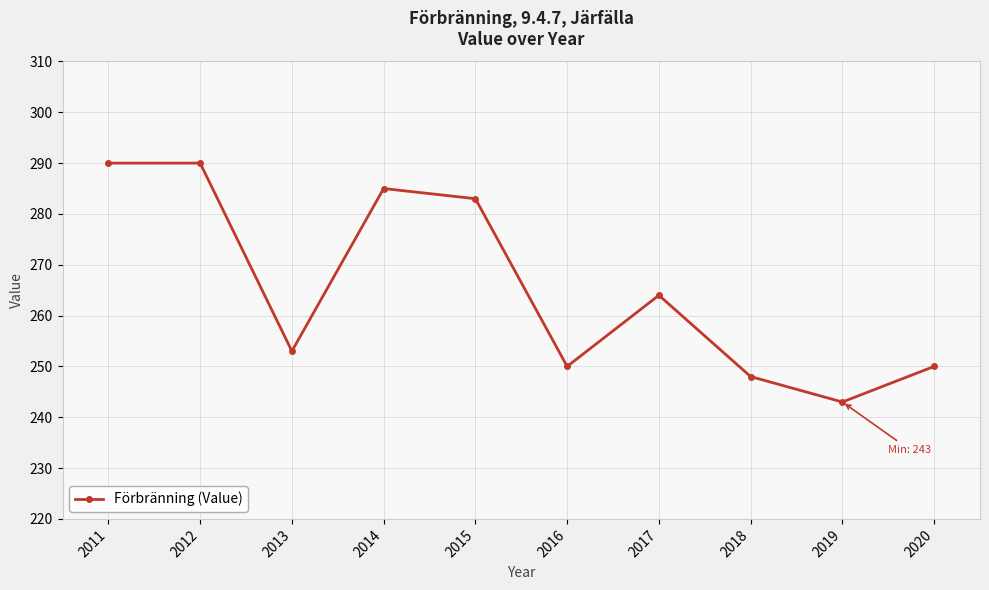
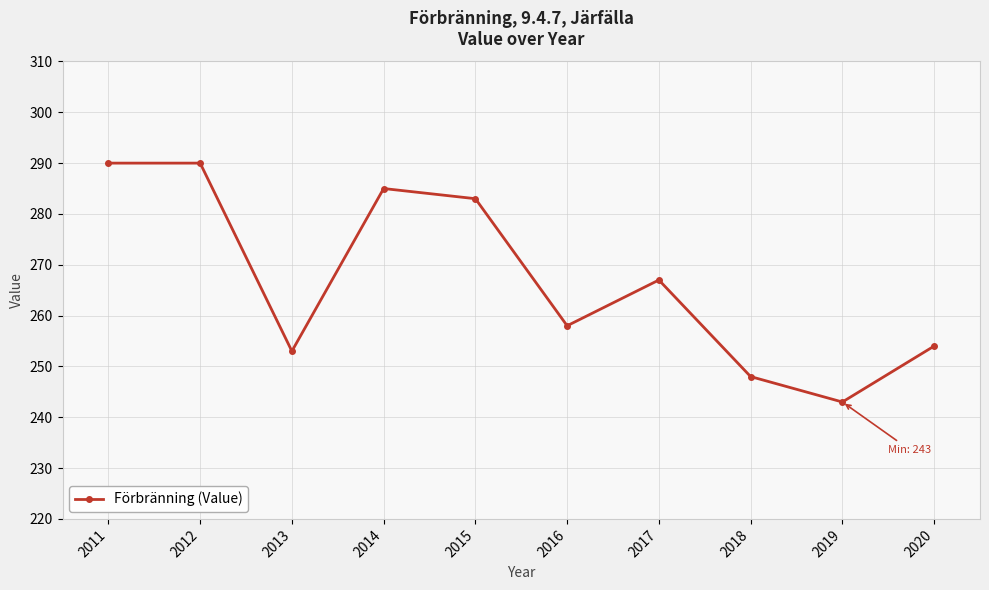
  {
    "2011": 290,
    "2012": 290,
    "2013": 253,
    "2014": 285,
    "2015": 283,
-   "2016": 250,
-   "2017": 264,
+   "2016": 258,
+   "2017": 267,
    "2018": 248,
-   "2020": 250
+   "2020": 254
  }
